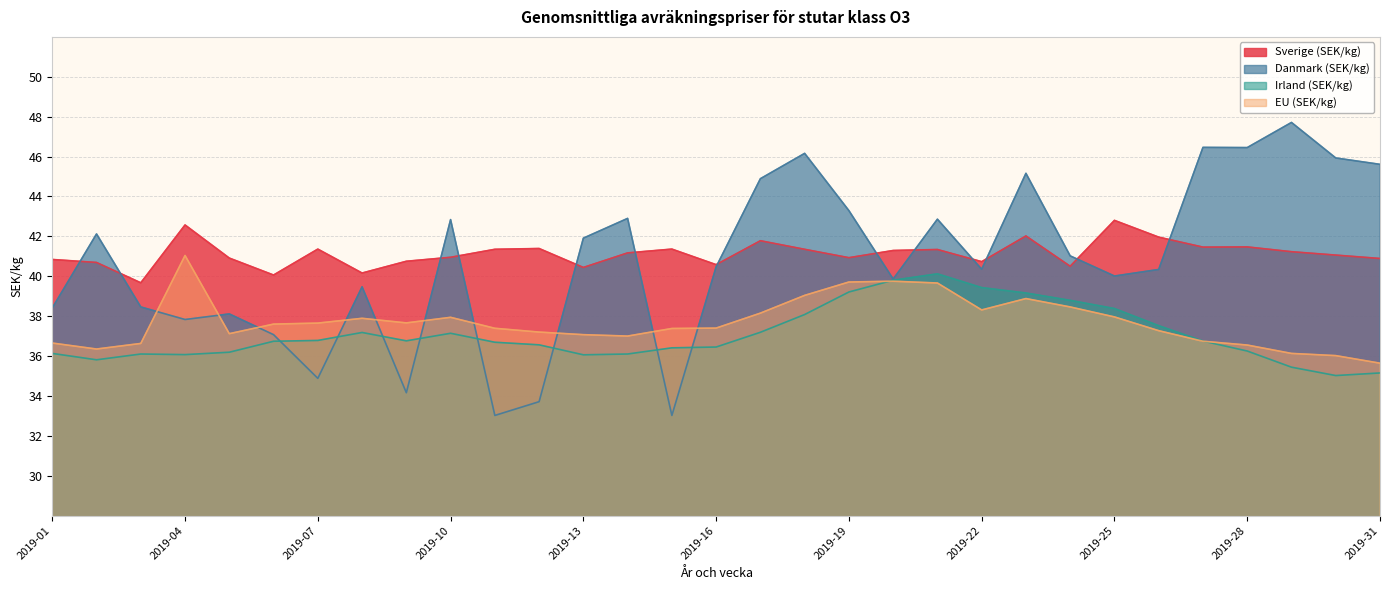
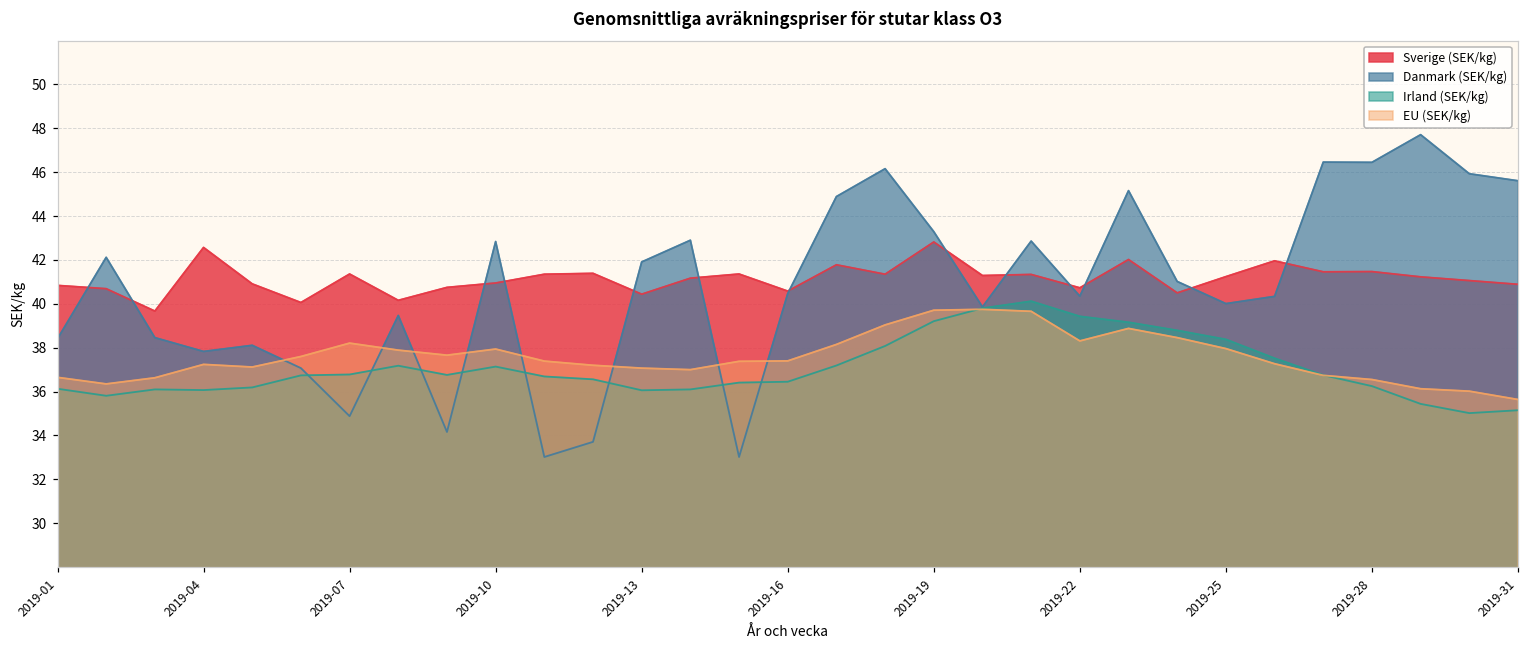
  {
    "Sverige (SEK/kg)": {
      "2019-01": 40.8,
      "2019-04": 42.6,
      "2019-07": 41.4,
      "2019-10": 41.0,
      "2019-13": 40.4,
-     "2019-19": 40.9,
+     "2019-19": 42.8,
      "2019-22": 40.7,
-     "2019-25": 42.8,
+     "2019-25": 41.2,
      "2019-28": 41.5,
      "2019-31": 40.9
    },
    "EU (SEK/kg)": {
      "2019-01": 36.7,
-     "2019-04": 41.0,
-     "2019-07": 37.7,
+     "2019-04": 37.2,
+     "2019-07": 38.2,
      "2019-10": 37.9,
      "2019-13": 37.1,
      "2019-16": 37.4,
      "2019-19": 39.7,
      "2019-22": 38.3,
      "2019-25": 38.0,
      "2019-28": 36.6,
      "2019-31": 35.6
    }
  }
